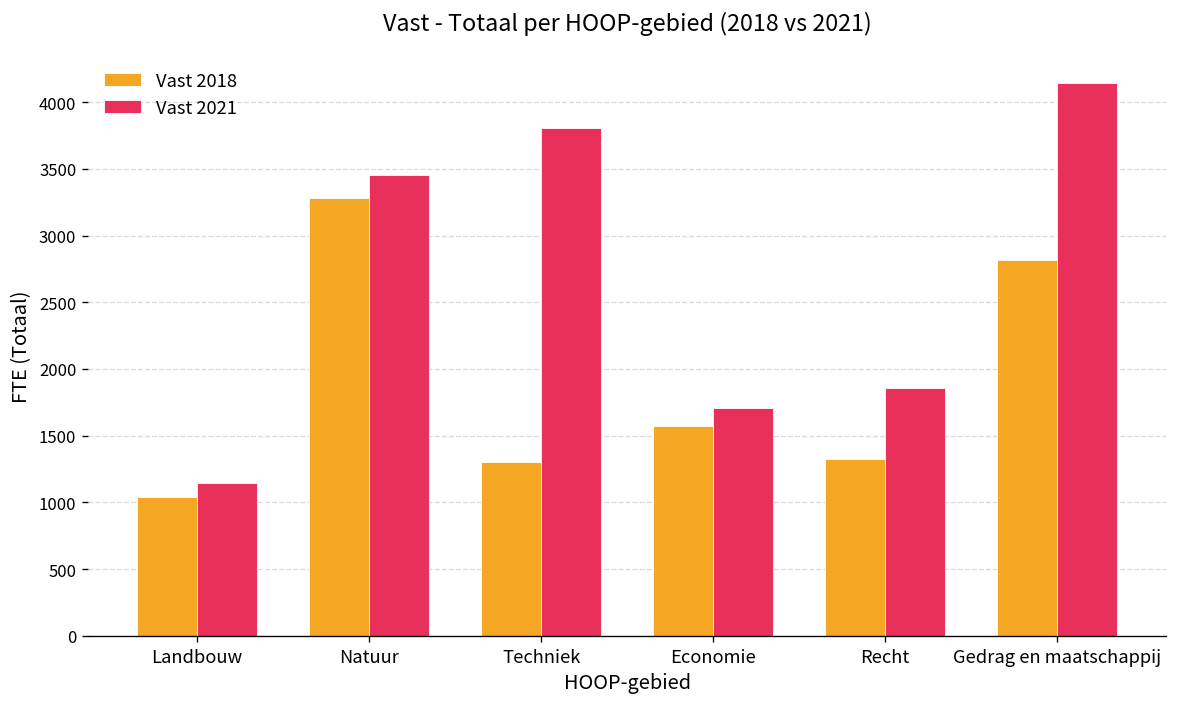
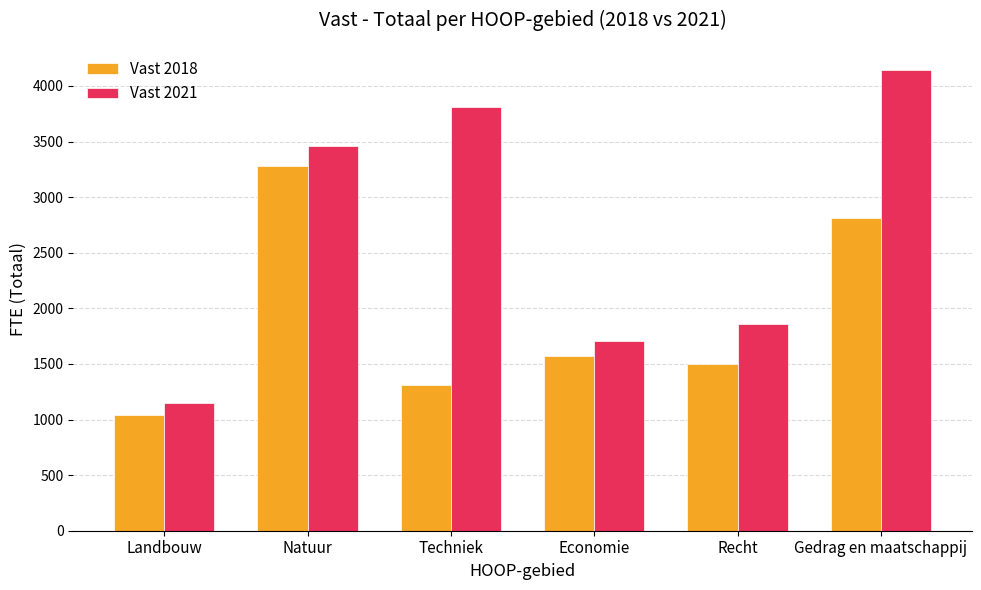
  {
    "Vast 2018": {
      "Landbouw": 1040,
      "Natuur": 3280,
      "Techniek": 1310,
      "Economie": 1570,
-     "Recht": 1330,
+     "Recht": 1500,
      "Gedrag en maatschappij": 2820
    },
    "Vast 2021": {
      "Landbouw": 1140,
      "Natuur": 3460,
      "Techniek": 3810,
      "Economie": 1710,
      "Recht": 1860,
      "Gedrag en maatschappij": 4140
    }
  }
